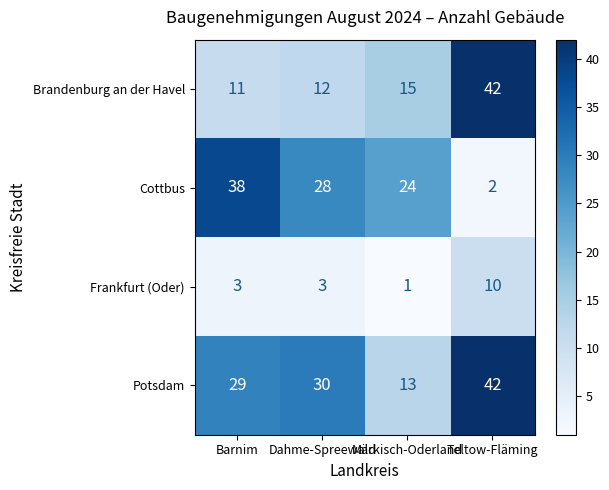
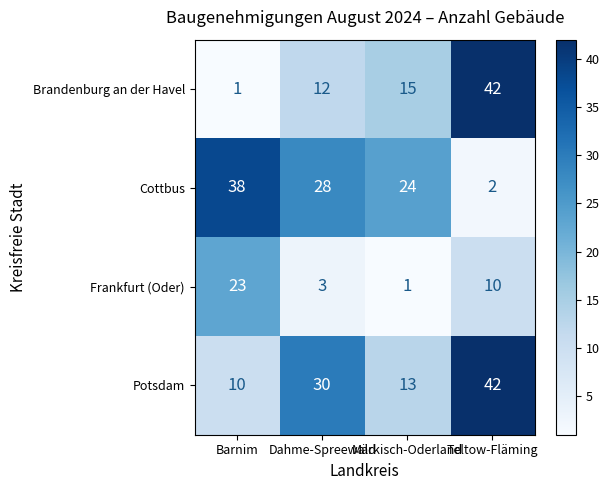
  {
    "Brandenburg an der Havel": {
-     "Barnim": 11
+     "Barnim": 1
    },
    "Cottbus": {
      "Barnim": 38
    },
    "Frankfurt (Oder)": {
-     "Barnim": 3
+     "Barnim": 23
    },
    "Potsdam": {
-     "Barnim": 29
+     "Barnim": 10
    }
  }
